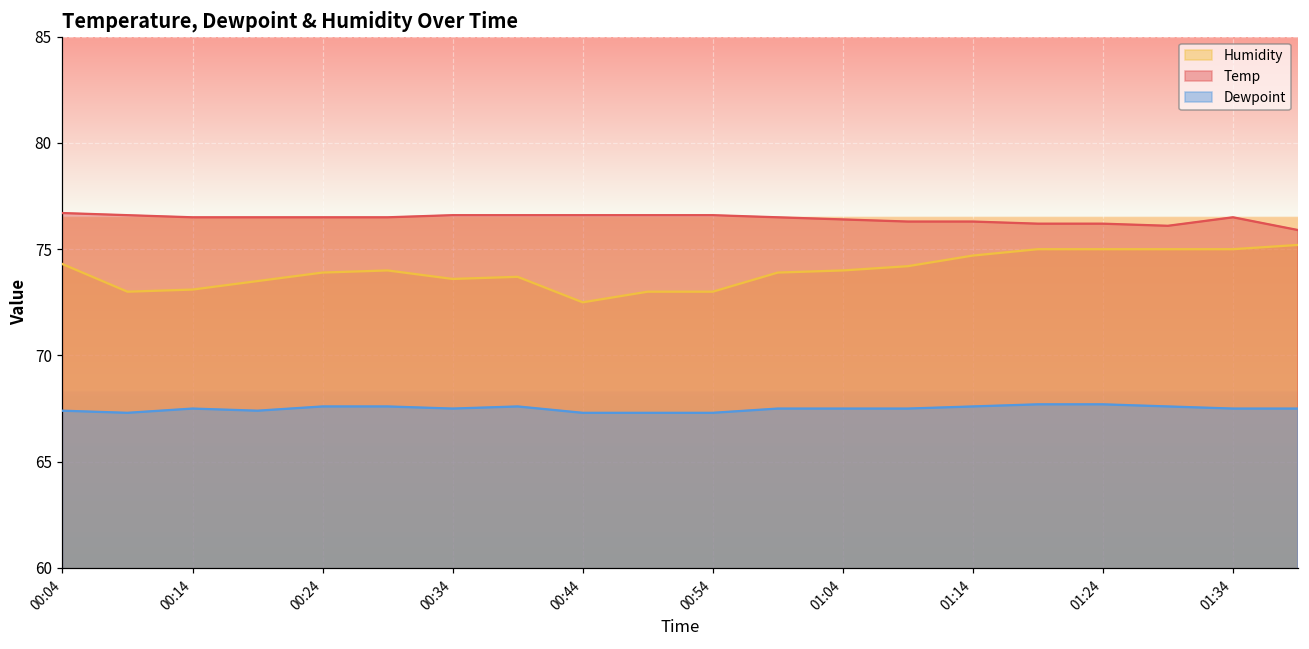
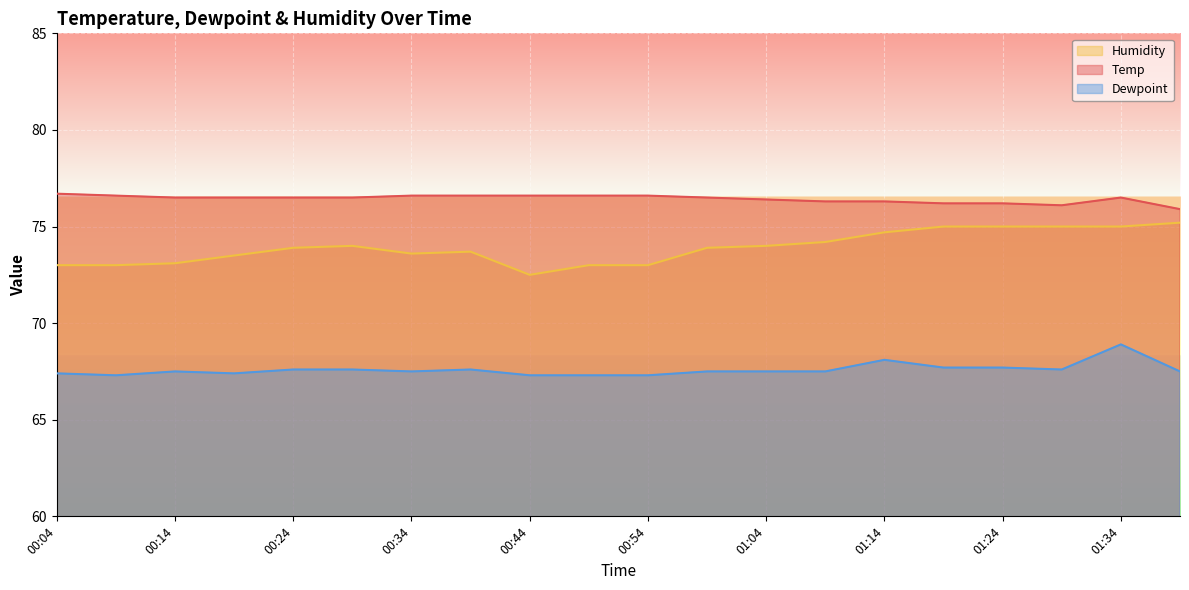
  {
    "Humidity": {
-     "00:04": 74.3,
+     "00:04": 73.0,
      "00:14": 73.1,
      "00:24": 73.9,
      "00:34": 73.6,
      "00:44": 72.5,
      "00:54": 73.0,
      "01:04": 74.0,
      "01:14": 74.7,
      "01:24": 75.0,
      "01:34": 75.0
    },
    "Temp": {
      "00:04": 76.7,
      "00:14": 76.5,
      "00:24": 76.5,
      "00:34": 76.6,
      "00:44": 76.6,
      "00:54": 76.6,
      "01:04": 76.4,
      "01:14": 76.3,
      "01:24": 76.2,
      "01:34": 76.5
    },
    "Dewpoint": {
      "00:04": 67.4,
      "00:14": 67.5,
      "00:24": 67.6,
      "00:34": 67.5,
      "00:44": 67.3,
      "00:54": 67.3,
      "01:04": 67.5,
-     "01:14": 67.6,
+     "01:14": 68.1,
      "01:24": 67.7,
-     "01:34": 67.5
+     "01:34": 68.9
    }
  }
